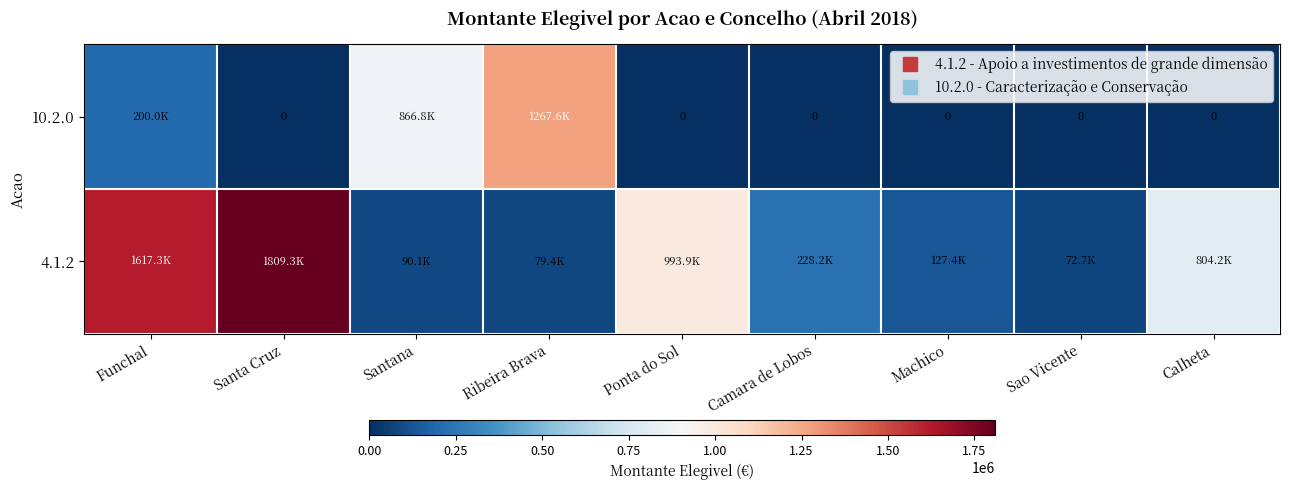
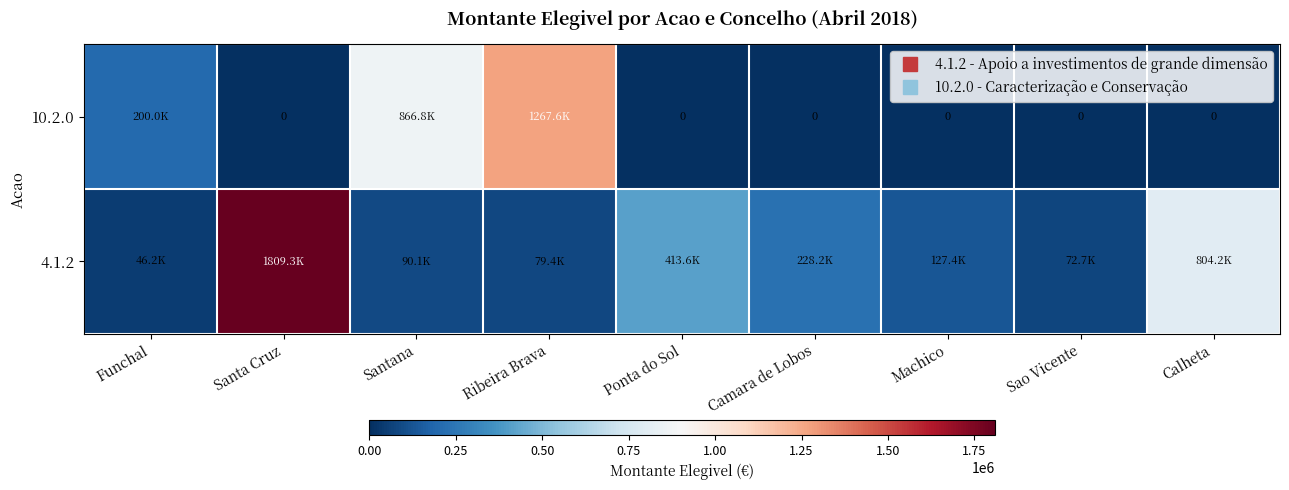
  {
    "10.2.0": {
      "Funchal": "200.0K",
      "Santa Cruz": "0",
      "Santana": "866.8K",
      "Ribeira Brava": "1267.6K",
      "Ponta do Sol": "0",
      "Camara de Lobos": "0",
      "Machico": "0",
      "Sao Vicente": "0",
      "Calheta": "0"
    },
    "4.1.2": {
-     "Funchal": "1617.3K",
+     "Funchal": "46.2K",
      "Santa Cruz": "1809.3K",
      "Santana": "90.1K",
      "Ribeira Brava": "79.4K",
-     "Ponta do Sol": "993.9K",
+     "Ponta do Sol": "413.6K",
      "Camara de Lobos": "228.2K",
      "Machico": "127.4K",
      "Sao Vicente": "72.7K",
      "Calheta": "804.2K"
    }
  }
